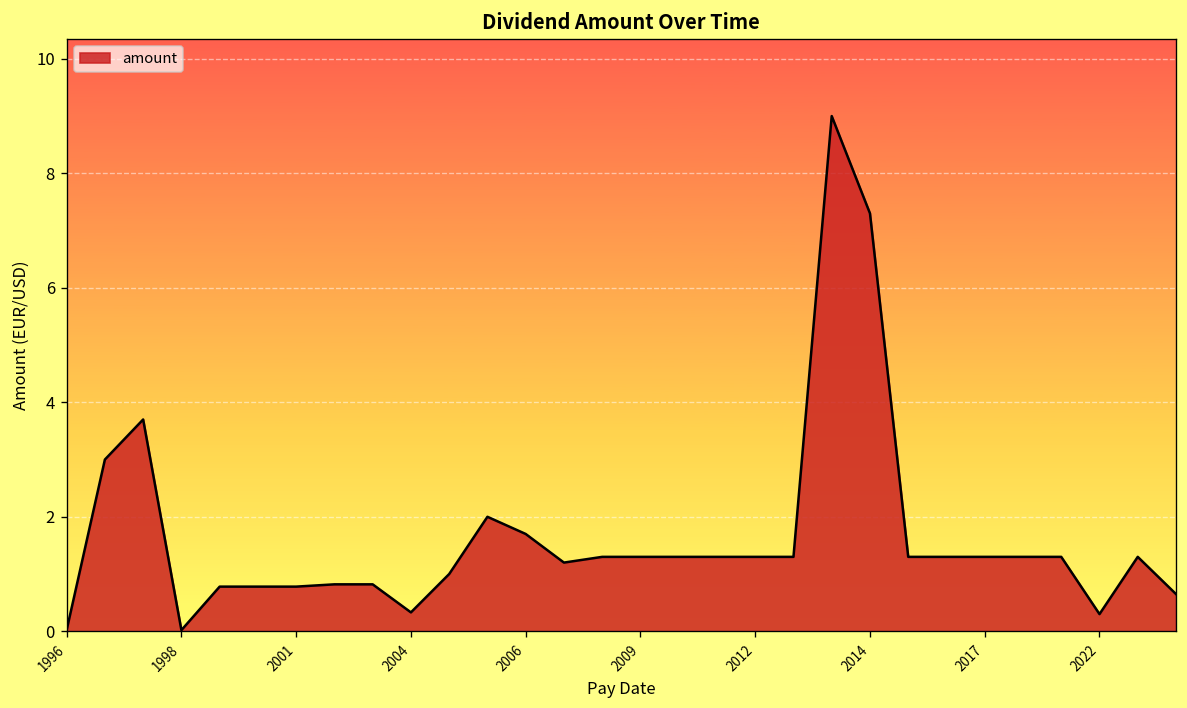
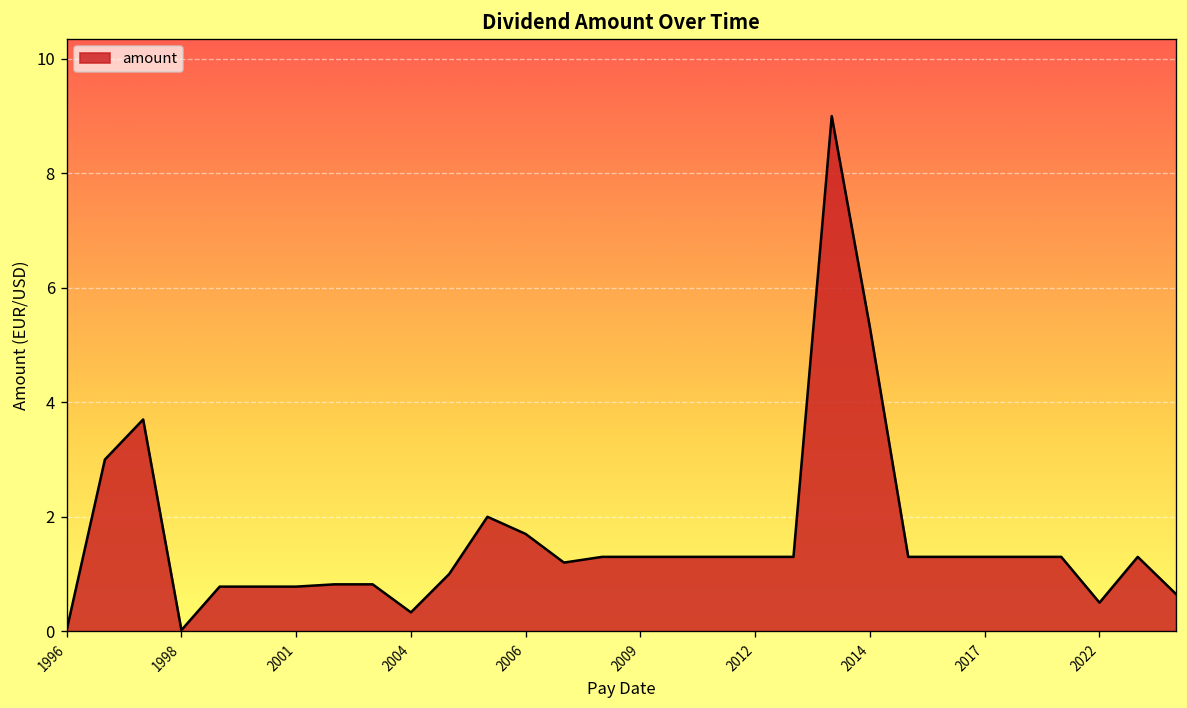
  {
    "1996": 0.0,
    "1998": 0.0,
    "2001": 0.8,
    "2004": 0.3,
    "2006": 1.7,
    "2009": 1.3,
    "2012": 1.3,
-   "2014": 7.3,
+   "2014": 5.3,
    "2017": 1.3,
-   "2022": 0.3
+   "2022": 0.5
  }
